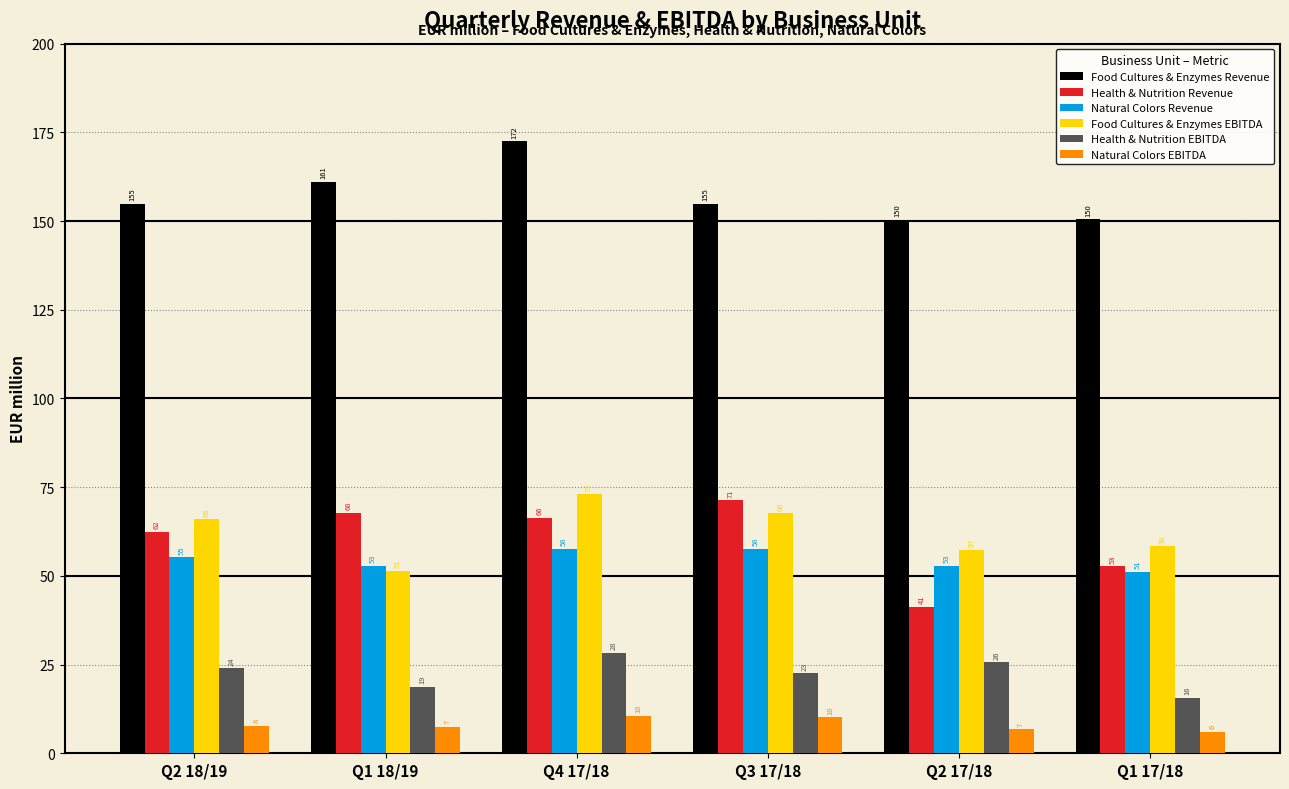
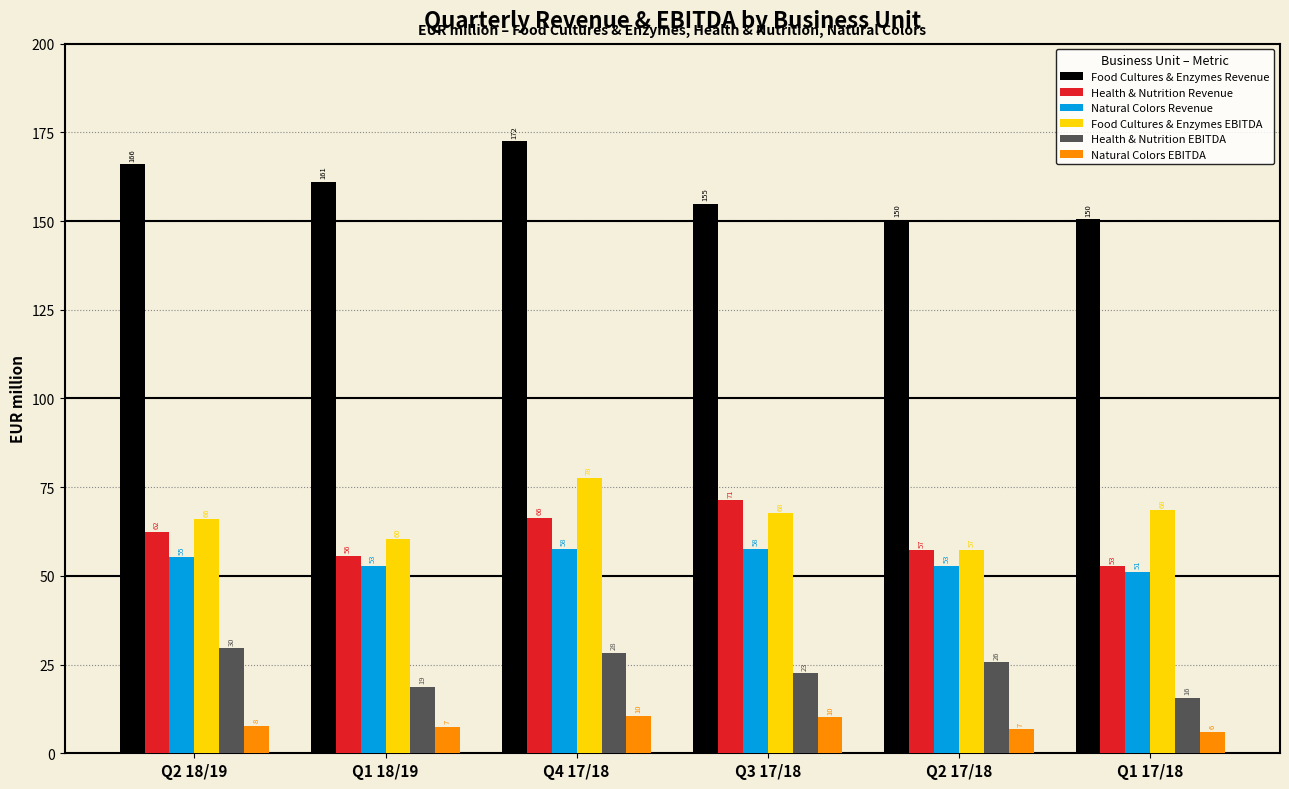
  {
    "Food Cultures & Enzymes Revenue": {
-     "Q2 18/19": 155,
+     "Q2 18/19": 166,
      "Q1 18/19": 161,
      "Q4 17/18": 172,
      "Q3 17/18": 155,
      "Q2 17/18": 150,
      "Q1 17/18": 150
    },
    "Health & Nutrition Revenue": {
      "Q2 18/19": 62,
-     "Q1 18/19": 68,
+     "Q1 18/19": 56,
      "Q4 17/18": 66,
      "Q3 17/18": 71,
-     "Q2 17/18": 41,
+     "Q2 17/18": 57,
      "Q1 17/18": 53
    },
    "Natural Colors Revenue": {
      "Q2 18/19": 55,
      "Q1 18/19": 53,
      "Q4 17/18": 58,
      "Q3 17/18": 58,
      "Q2 17/18": 53,
      "Q1 17/18": 51
    },
    "Food Cultures & Enzymes EBITDA": {
      "Q2 18/19": 66,
-     "Q1 18/19": 51,
-     "Q4 17/18": 73,
+     "Q1 18/19": 60,
+     "Q4 17/18": 78,
      "Q3 17/18": 68,
      "Q2 17/18": 57,
-     "Q1 17/18": 58
+     "Q1 17/18": 68
    },
    "Health & Nutrition EBITDA": {
-     "Q2 18/19": 24,
+     "Q2 18/19": 30,
      "Q1 18/19": 19,
      "Q4 17/18": 28,
      "Q3 17/18": 23,
      "Q2 17/18": 26,
      "Q1 17/18": 16
    },
    "Natural Colors EBITDA": {
      "Q2 18/19": 8,
      "Q1 18/19": 7,
      "Q4 17/18": 10,
      "Q3 17/18": 10,
      "Q2 17/18": 7,
      "Q1 17/18": 6
    }
  }
